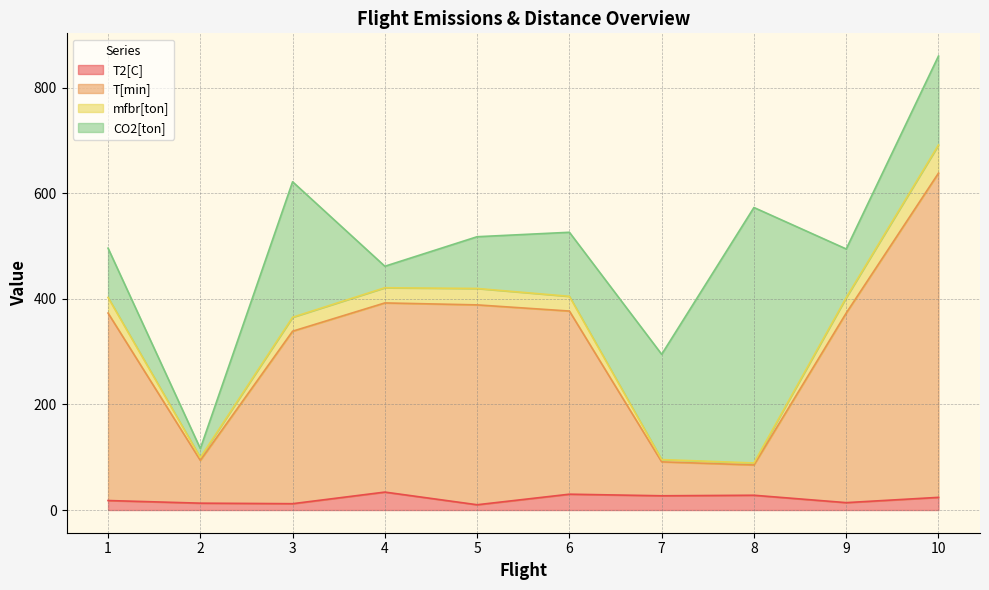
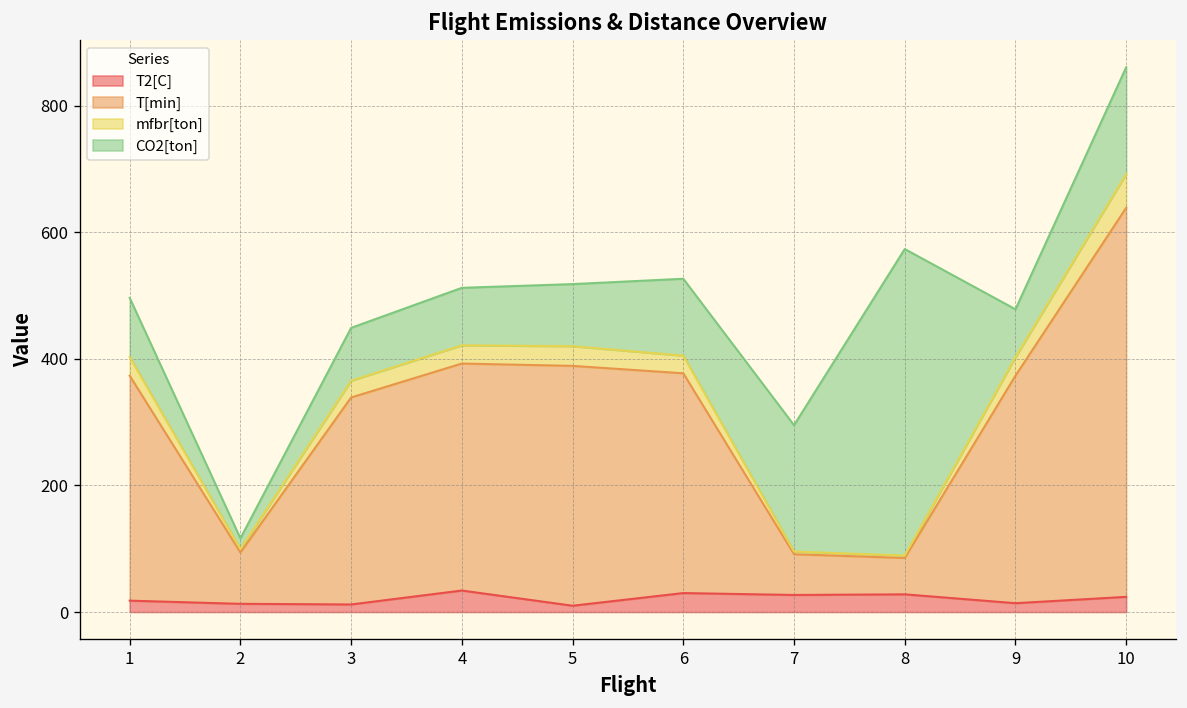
  {
    "CO2[ton]": {
      "1": 90,
      "2": 20,
-     "3": 260,
-     "4": 40,
+     "3": 80,
+     "4": 90,
      "5": 100,
      "6": 120,
      "7": 200,
      "8": 480,
-     "9": 90,
+     "9": 80,
      "10": 170
    }
  }
